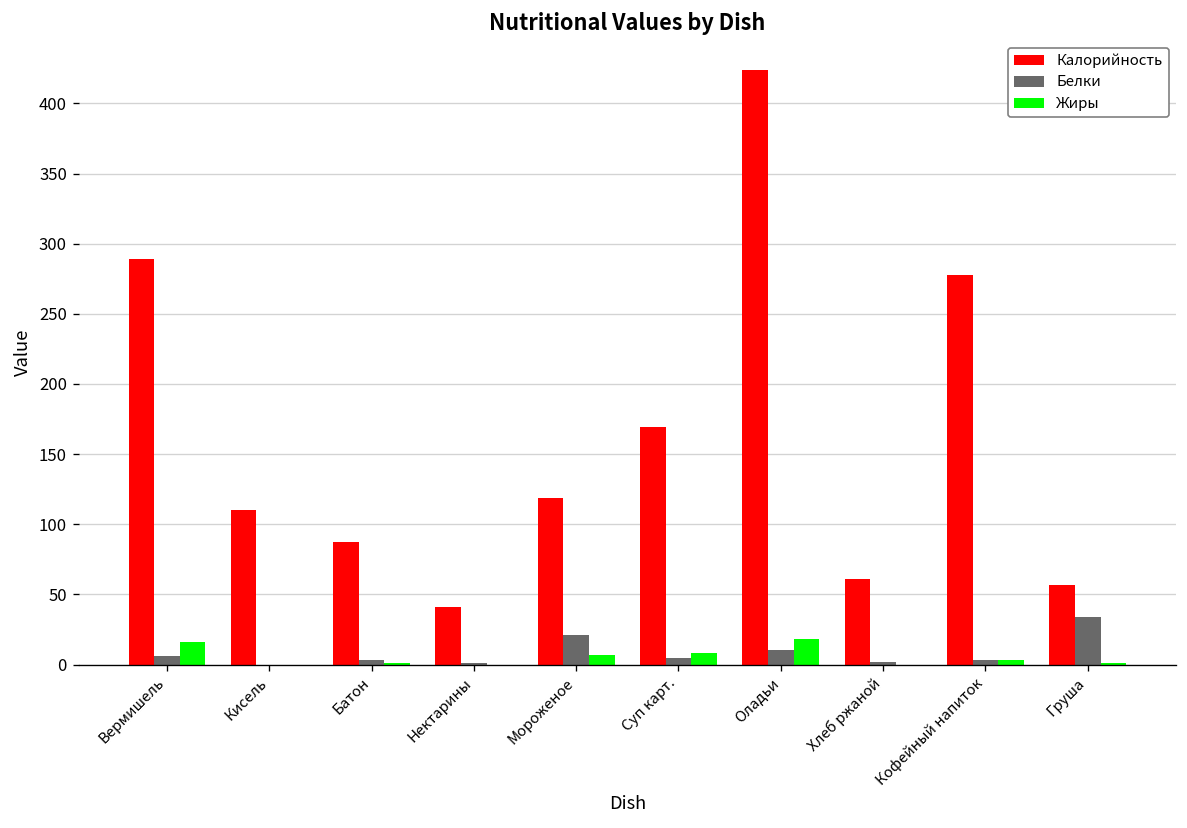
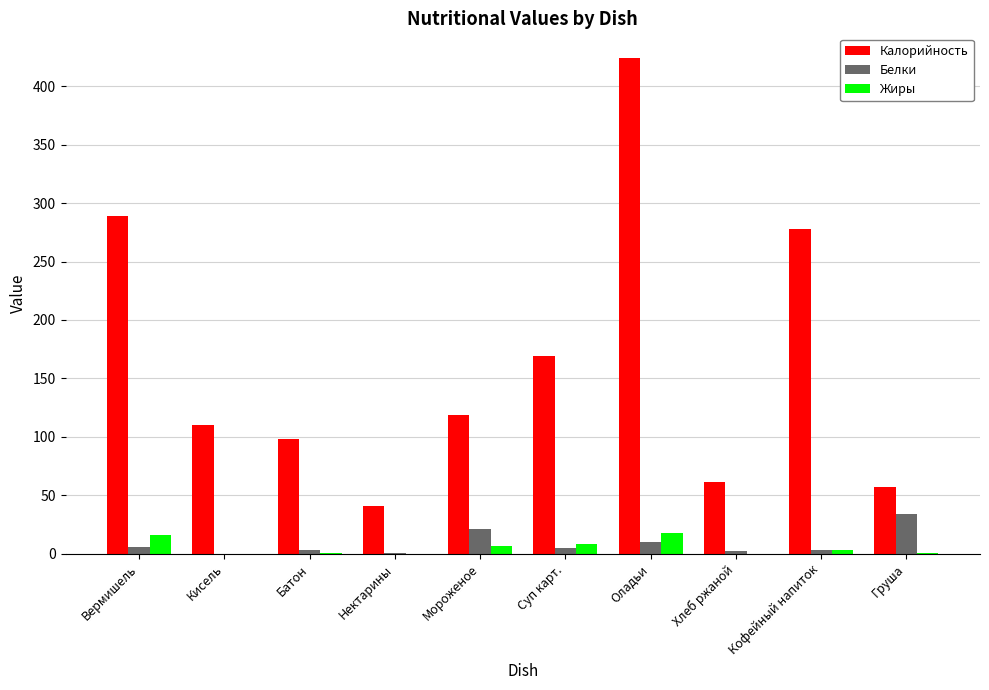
  {
    "Калорийность": {
      "Вермишель": 289,
      "Кисель": 110,
-     "Батон": 87,
+     "Батон": 98,
      "Нектарины": 41,
      "Мороженое": 119,
      "Суп карт.": 169,
      "Оладьи": 424,
      "Хлеб ржаной": 61,
      "Кофейный напиток": 278,
      "Груша": 57
    },
    "Белки": {
      "Вермишель": 6,
      "Кисель": 0,
      "Батон": 3,
      "Мороженое": 21,
      "Суп карт.": 5,
      "Оладьи": 10,
      "Кофейный напиток": 3,
      "Груша": 34
    },
    "Жиры": {
      "Вермишель": 16,
      "Кисель": 0,
      "Нектарины": 0,
      "Мороженое": 7,
      "Суп карт.": 8,
      "Оладьи": 18,
      "Хлеб ржаной": 0,
      "Кофейный напиток": 3
    }
  }
